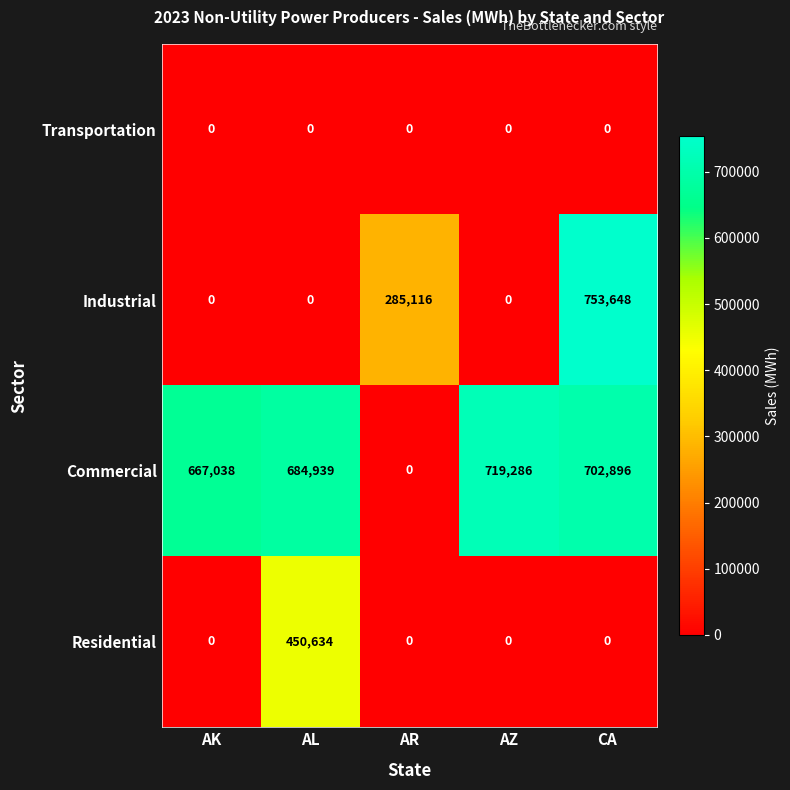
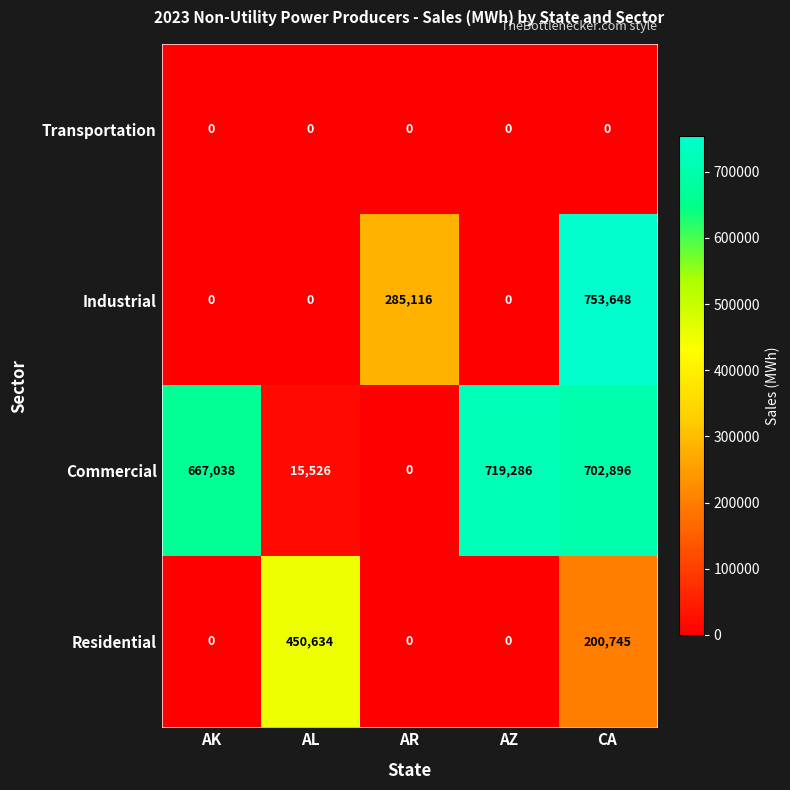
  {
    "Transportation": {
      "AK": "0",
      "AL": "0",
      "AR": "0",
      "AZ": "0",
      "CA": "0"
    },
    "Industrial": {
      "AK": "0",
      "AL": "0",
      "AR": "285,116",
      "AZ": "0",
      "CA": "753,648"
    },
    "Commercial": {
      "AK": "667,038",
-     "AL": "684,939",
+     "AL": "15,526",
      "AR": "0",
      "AZ": "719,286",
      "CA": "702,896"
    },
    "Residential": {
      "AK": "0",
      "AL": "450,634",
      "AR": "0",
      "AZ": "0",
-     "CA": "0"
+     "CA": "200,745"
    }
  }
